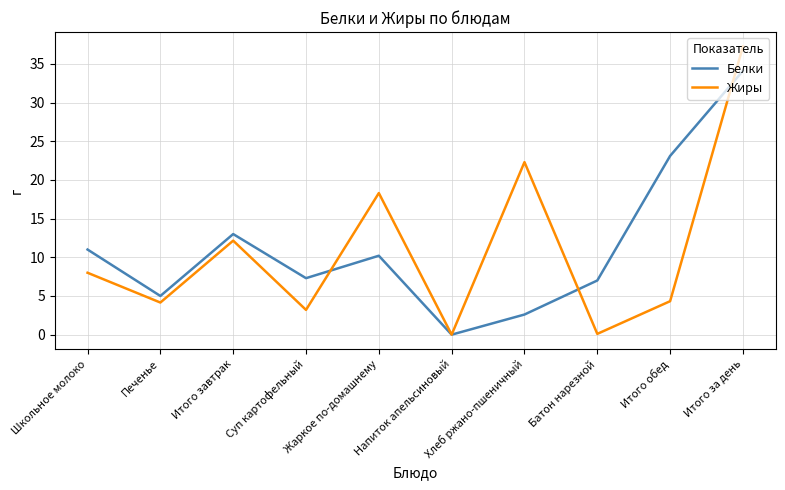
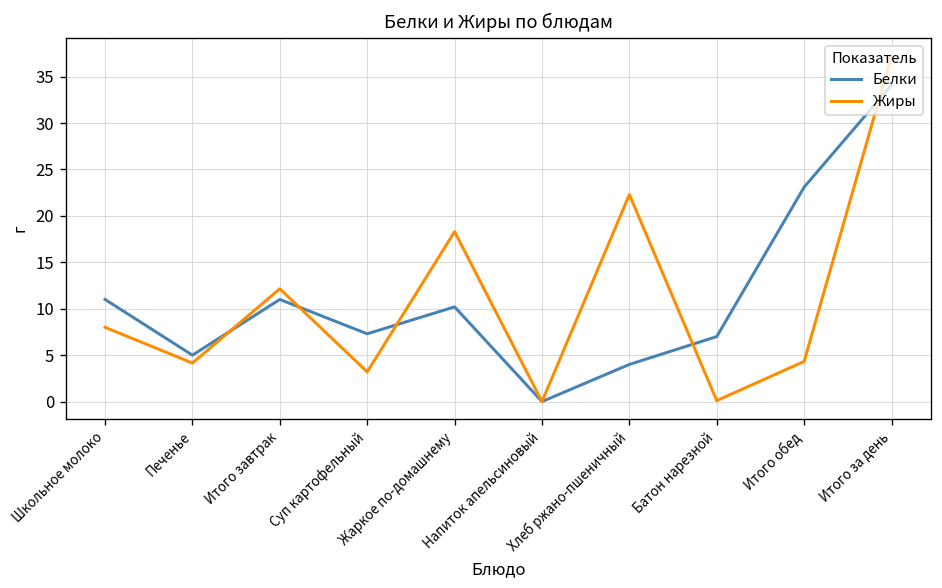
  {
    "Белки": {
      "Школьное молоко": 11,
      "Печенье": 5,
-     "Итого завтрак": 13,
+     "Итого завтрак": 11,
      "Суп картофельный": 7,
      "Жаркое по-домашнему": 10,
-     "Хлеб ржано-пшеничный": 3,
+     "Хлеб ржано-пшеничный": 4,
      "Батон нарезной": 7,
      "Итого обед": 23
    },
    "Жиры": {
      "Школьное молоко": 8,
      "Печенье": 4,
      "Итого завтрак": 12,
      "Суп картофельный": 3,
      "Жаркое по-домашнему": 18,
      "Хлеб ржано-пшеничный": 22,
      "Батон нарезной": 0,
      "Итого обед": 4
    }
  }
